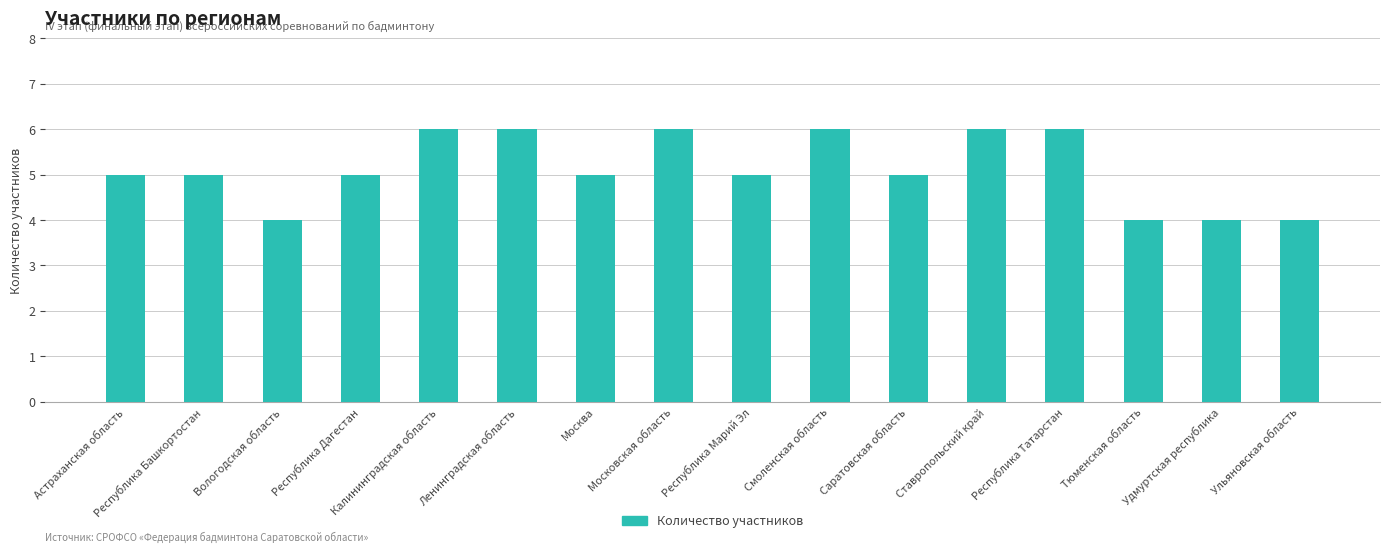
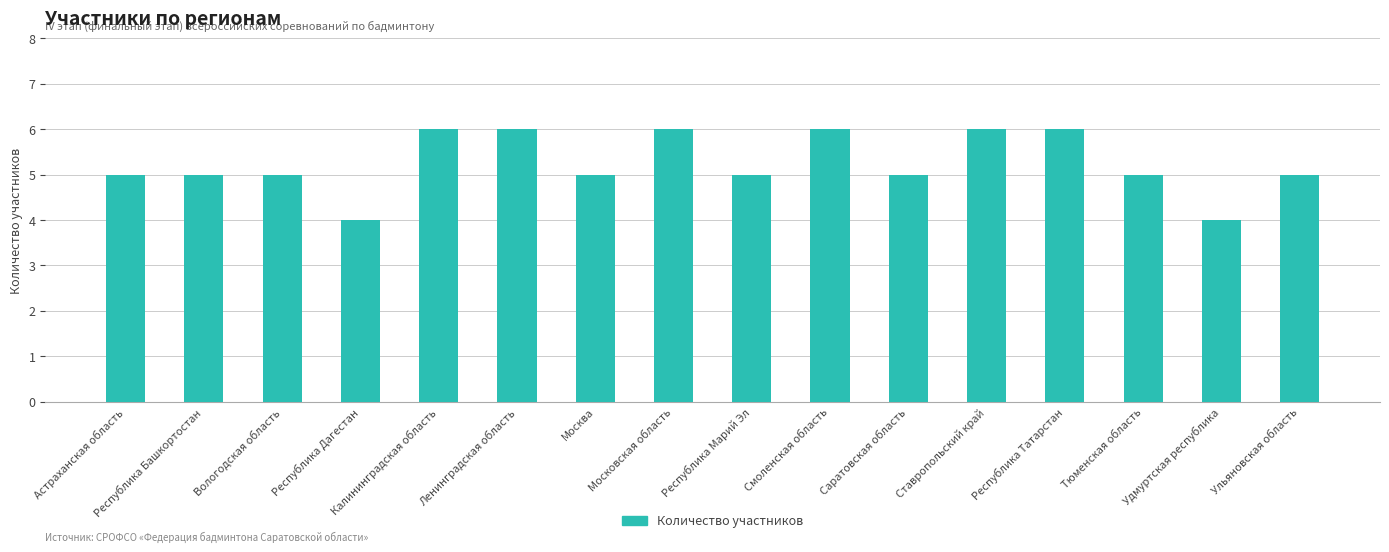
  {
    "Астраханская область": 5,
    "Республика Башкортостан": 5,
-   "Вологодская область": 4,
-   "Республика Дагестан": 5,
+   "Вологодская область": 5,
+   "Республика Дагестан": 4,
    "Калининградская область": 6,
    "Ленинградская область": 6,
    "Москва": 5,
    "Московская область": 6,
    "Республика Марий Эл": 5,
    "Смоленская область": 6,
    "Саратовская область": 5,
    "Ставропольский край": 6,
    "Республика Татарстан": 6,
-   "Тюменская область": 4,
+   "Тюменская область": 5,
    "Удмуртская республика": 4,
-   "Ульяновская область": 4
+   "Ульяновская область": 5
  }
